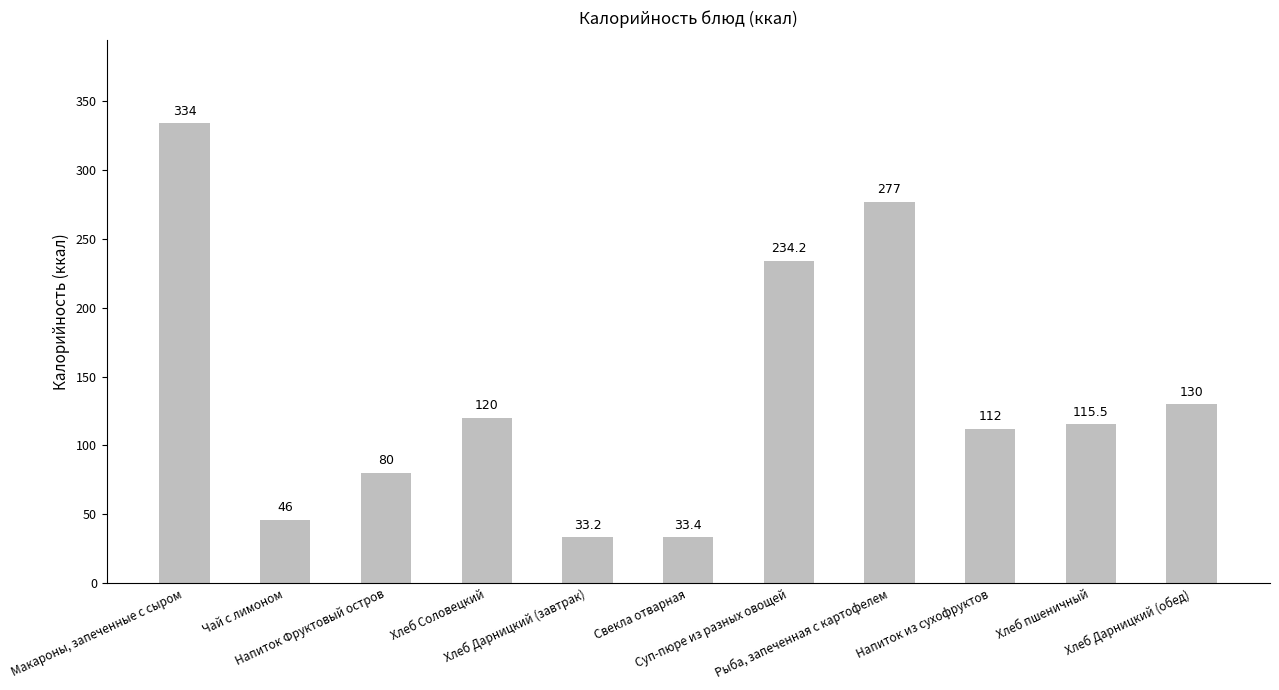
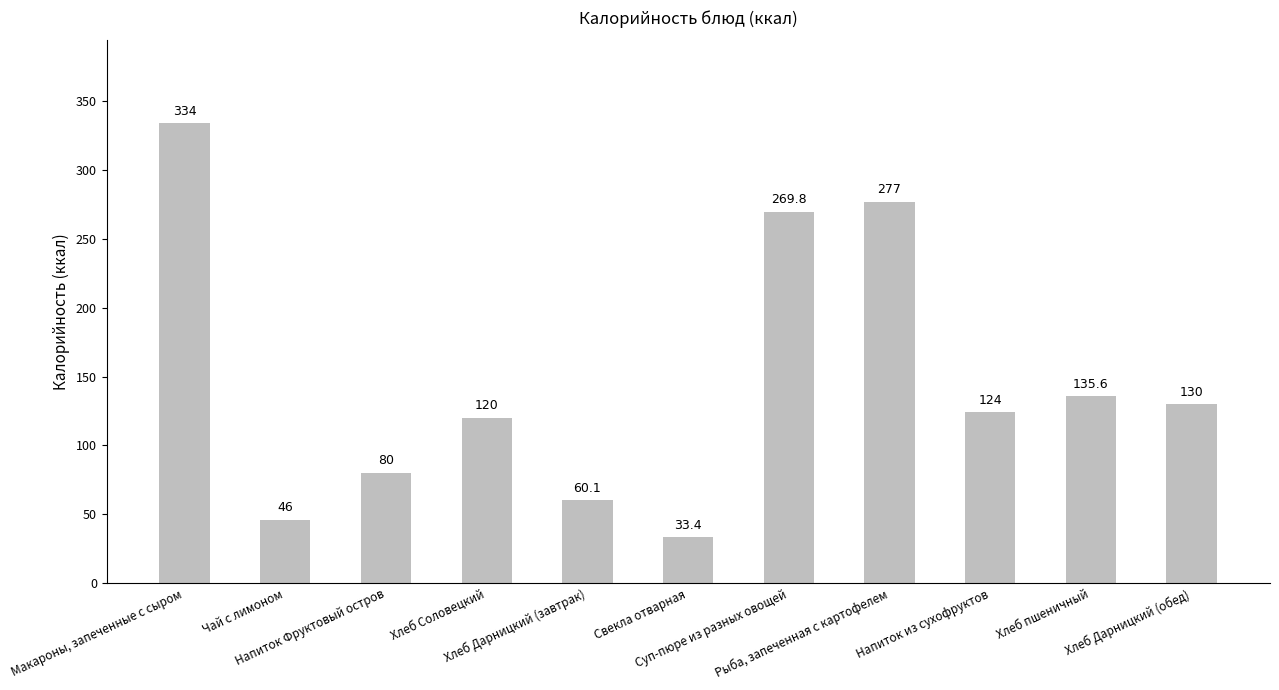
  {
    "Макароны, запеченные с сыром": 334,
    "Чай с лимоном": 46,
    "Напиток Фруктовый остров": 80,
    "Хлеб Соловецкий": 120,
-   "Хлеб Дарницкий (завтрак)": 33.2,
+   "Хлеб Дарницкий (завтрак)": 60.1,
    "Свекла отварная": 33.4,
-   "Суп-пюре из разных овощей": 234.2,
+   "Суп-пюре из разных овощей": 269.8,
    "Рыба, запеченная с картофелем": 277,
-   "Напиток из сухофруктов": 112,
-   "Хлеб пшеничный": 115.5,
+   "Напиток из сухофруктов": 124,
+   "Хлеб пшеничный": 135.6,
    "Хлеб Дарницкий (обед)": 130
  }
